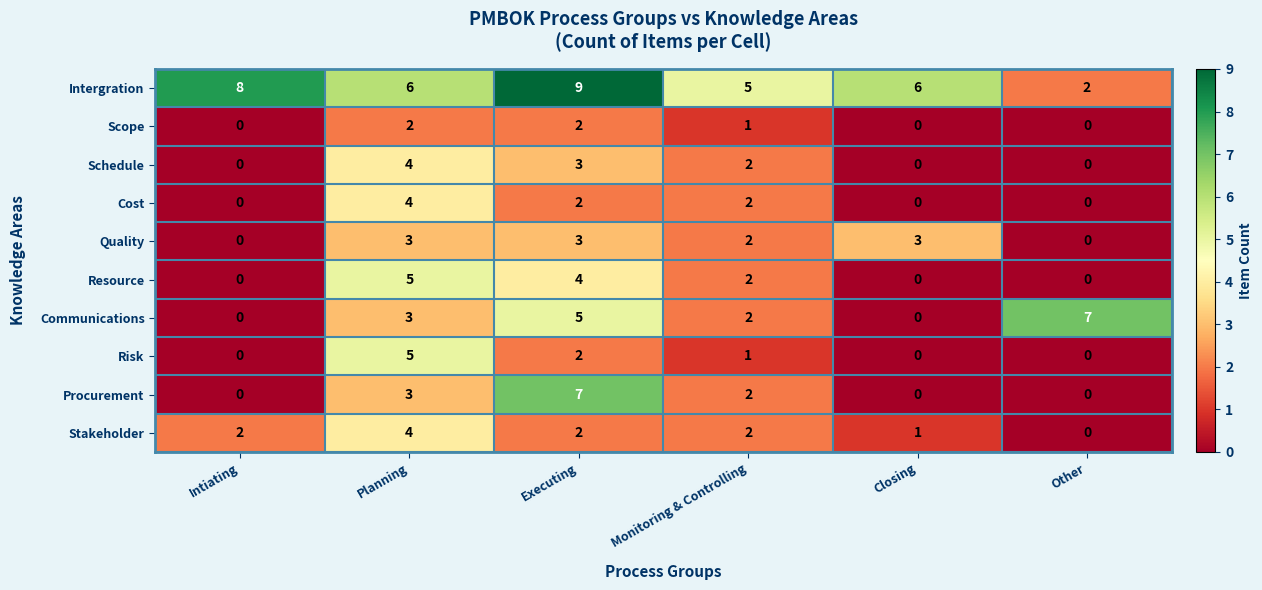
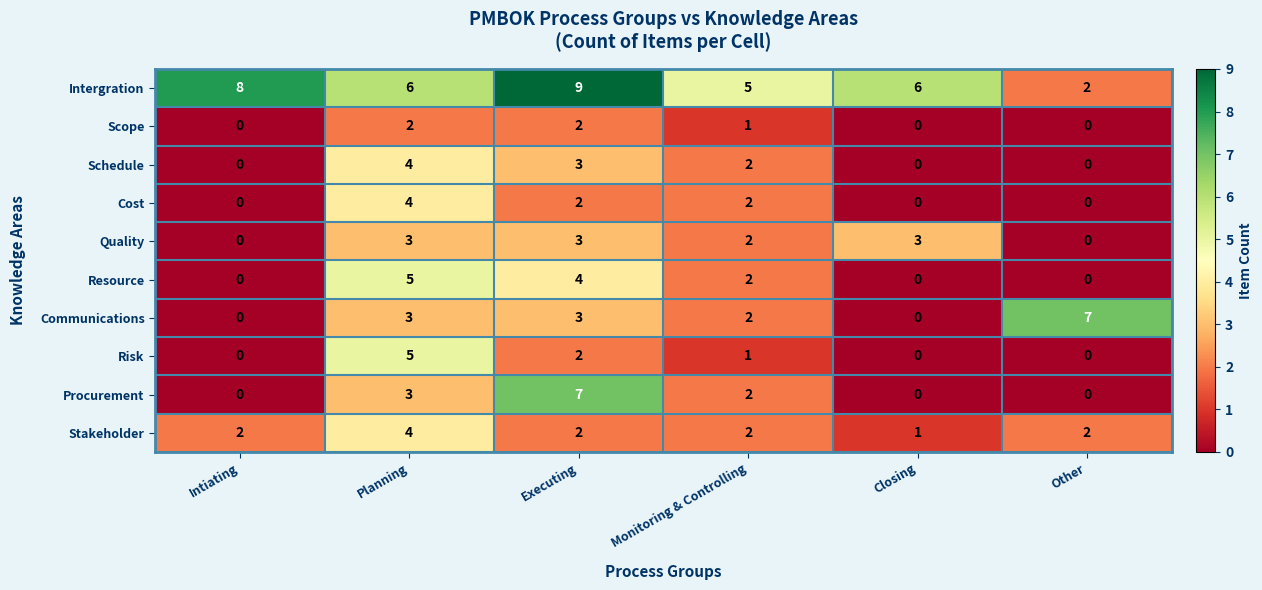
  {
    "Intergration": {
      "Intiating": 8,
      "Planning": 6,
      "Executing": 9,
      "Monitoring & Controlling": 5,
      "Closing": 6,
      "Other": 2
    },
    "Scope": {
      "Intiating": 0,
      "Planning": 2,
      "Executing": 2,
      "Monitoring & Controlling": 1,
      "Closing": 0,
      "Other": 0
    },
    "Schedule": {
      "Intiating": 0,
      "Planning": 4,
      "Executing": 3,
      "Monitoring & Controlling": 2,
      "Closing": 0,
      "Other": 0
    },
    "Cost": {
      "Intiating": 0,
      "Planning": 4,
      "Executing": 2,
      "Monitoring & Controlling": 2,
      "Closing": 0,
      "Other": 0
    },
    "Quality": {
      "Intiating": 0,
      "Planning": 3,
      "Executing": 3,
      "Monitoring & Controlling": 2,
      "Closing": 3,
      "Other": 0
    },
    "Resource": {
      "Intiating": 0,
      "Planning": 5,
      "Executing": 4,
      "Monitoring & Controlling": 2,
      "Closing": 0,
      "Other": 0
    },
    "Communications": {
      "Intiating": 0,
      "Planning": 3,
-     "Executing": 5,
+     "Executing": 3,
      "Monitoring & Controlling": 2,
      "Closing": 0,
      "Other": 7
    },
    "Risk": {
      "Intiating": 0,
      "Planning": 5,
      "Executing": 2,
      "Monitoring & Controlling": 1,
      "Closing": 0,
      "Other": 0
    },
    "Procurement": {
      "Intiating": 0,
      "Planning": 3,
      "Executing": 7,
      "Monitoring & Controlling": 2,
      "Closing": 0,
      "Other": 0
    },
    "Stakeholder": {
      "Intiating": 2,
      "Planning": 4,
      "Executing": 2,
      "Monitoring & Controlling": 2,
      "Closing": 1,
-     "Other": 0
+     "Other": 2
    }
  }
